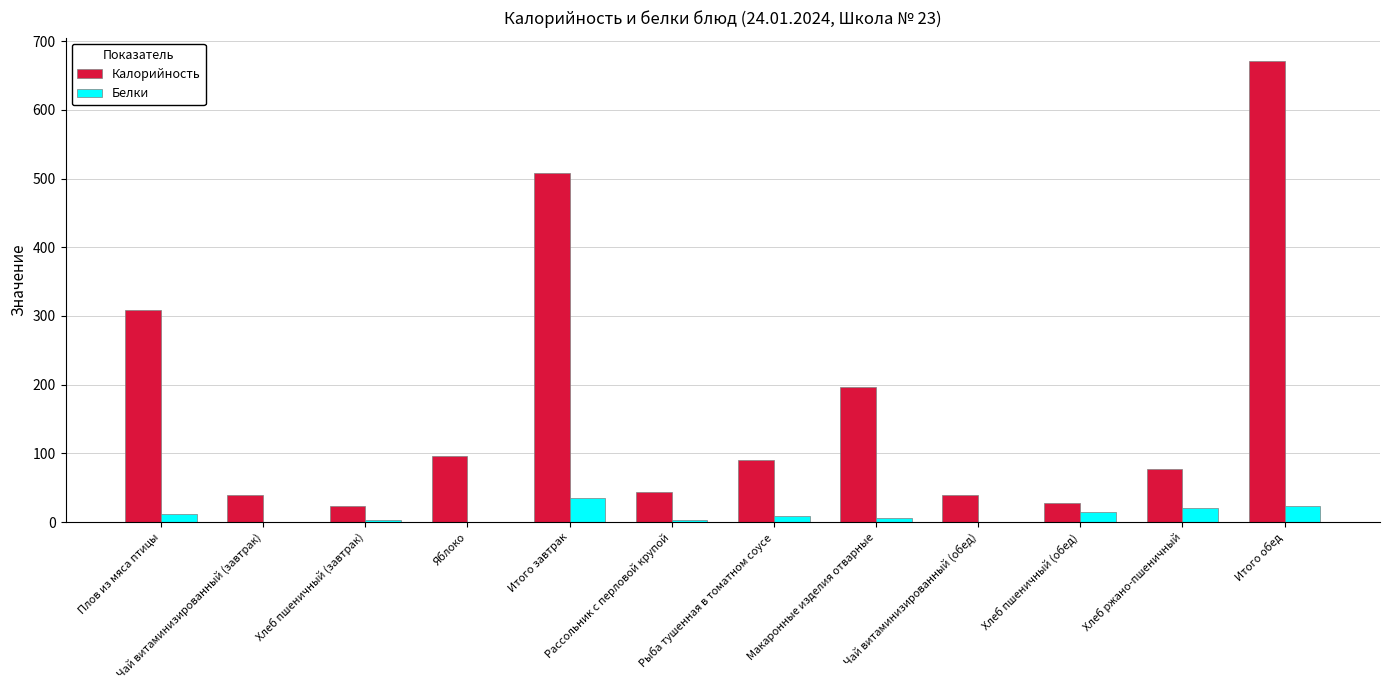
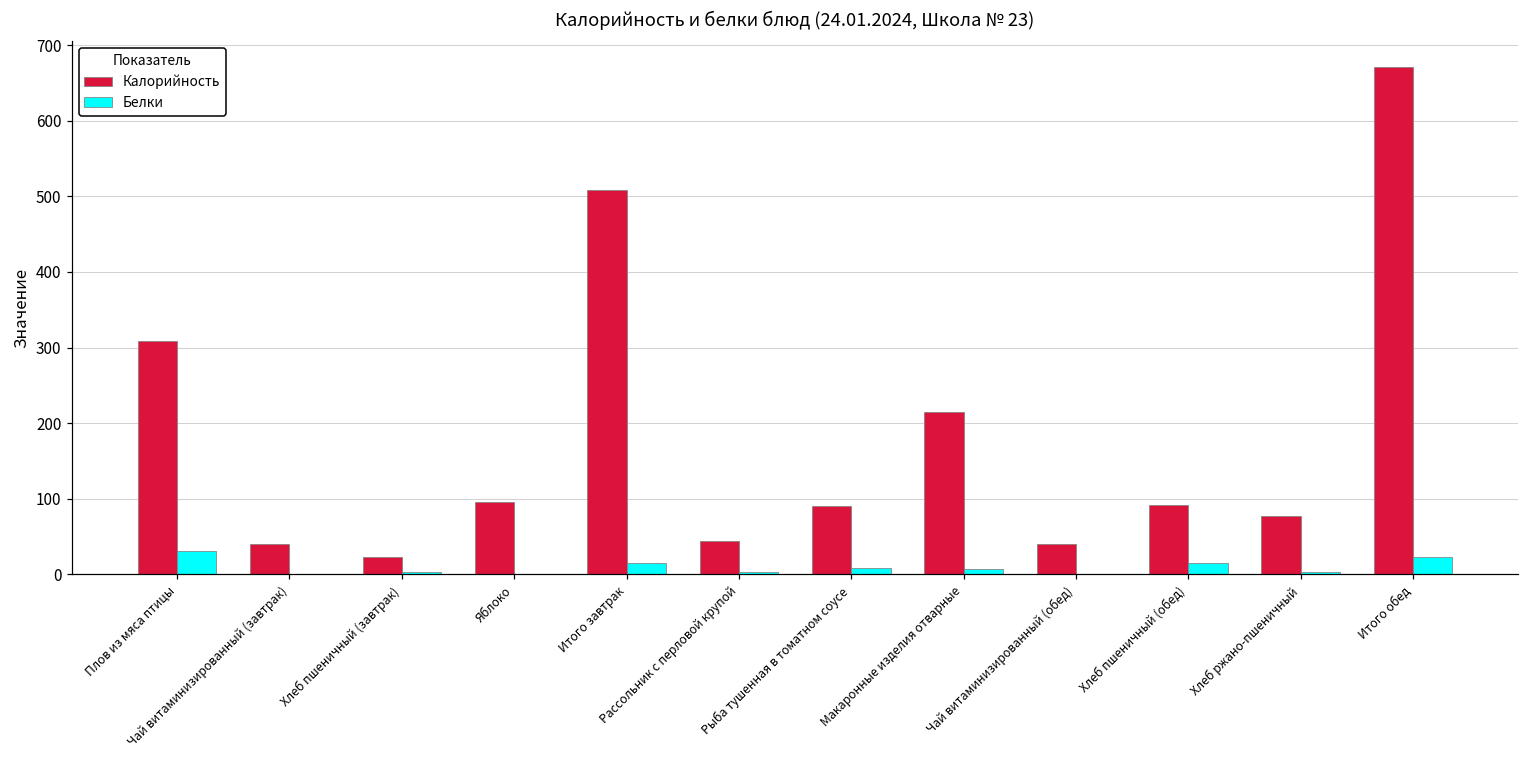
  {
    "Калорийность": {
      "Плов из мяса птицы": 310,
      "Чай витаминизированный (завтрак)": 40,
      "Хлеб пшеничный (завтрак)": 20,
      "Яблоко": 100,
      "Итого завтрак": 510,
      "Рассольник с перловой крупой": 40,
      "Рыба тушенная в томатном соусе": 90,
-     "Макаронные изделия отварные": 200,
+     "Макаронные изделия отварные": 210,
      "Чай витаминизированный (обед)": 40,
-     "Хлеб пшеничный (обед)": 30,
+     "Хлеб пшеничный (обед)": 90,
      "Хлеб ржано-пшеничный": 80,
      "Итого обед": 670
    },
    "Белки": {
-     "Плов из мяса птицы": 10,
+     "Плов из мяса птицы": 30,
      "Чай витаминизированный (завтрак)": 0,
-     "Итого завтрак": 40,
+     "Итого завтрак": 10,
      "Рыба тушенная в томатном соусе": 10,
      "Макаронные изделия отварные": 10,
      "Чай витаминизированный (обед)": 0,
      "Хлеб пшеничный (обед)": 10,
-     "Хлеб ржано-пшеничный": 20,
+     "Хлеб ржано-пшеничный": 0,
      "Итого обед": 20
    }
  }
